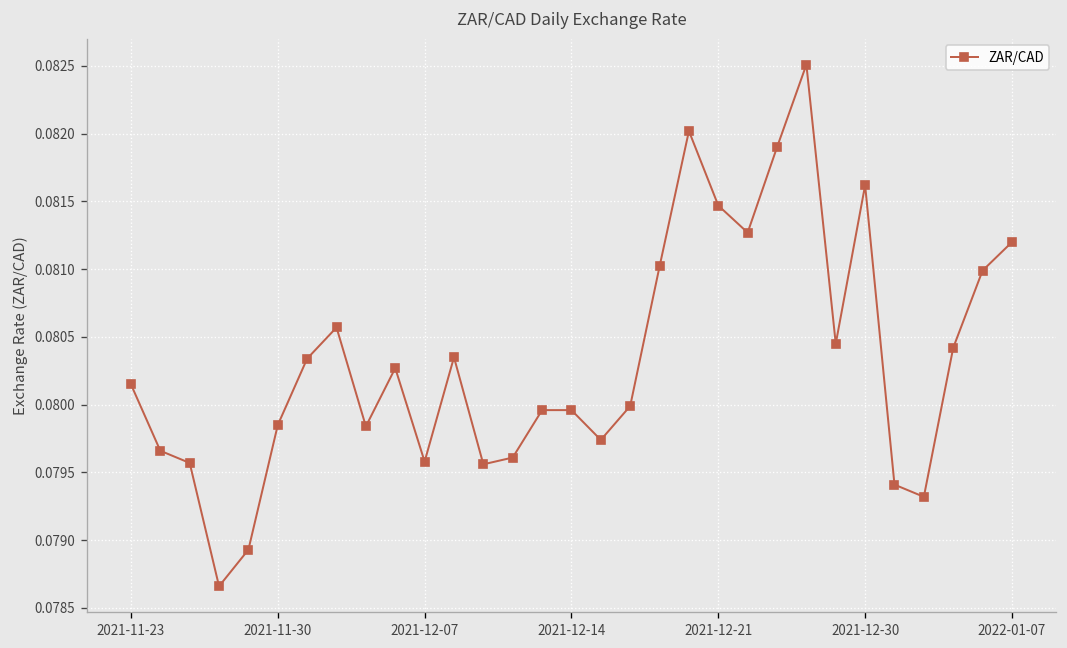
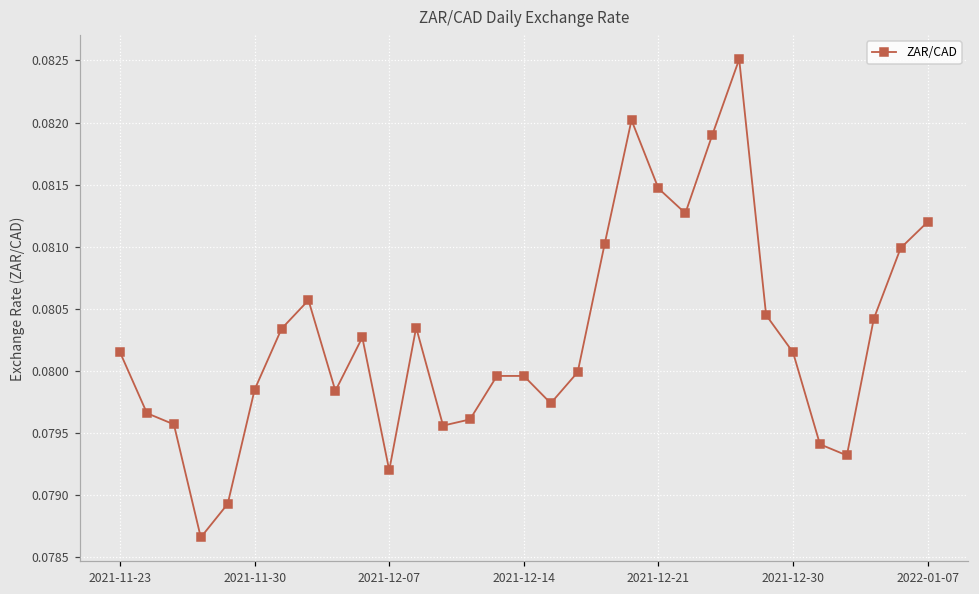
  {
    "2021-11-23": 0.08015,
    "2021-11-30": 0.07985,
-   "2021-12-07": 0.07958,
+   "2021-12-07": 0.07920,
    "2021-12-14": 0.07996,
    "2021-12-21": 0.08147,
-   "2021-12-30": 0.08162,
+   "2021-12-30": 0.08015,
    "2022-01-07": 0.08120
  }
